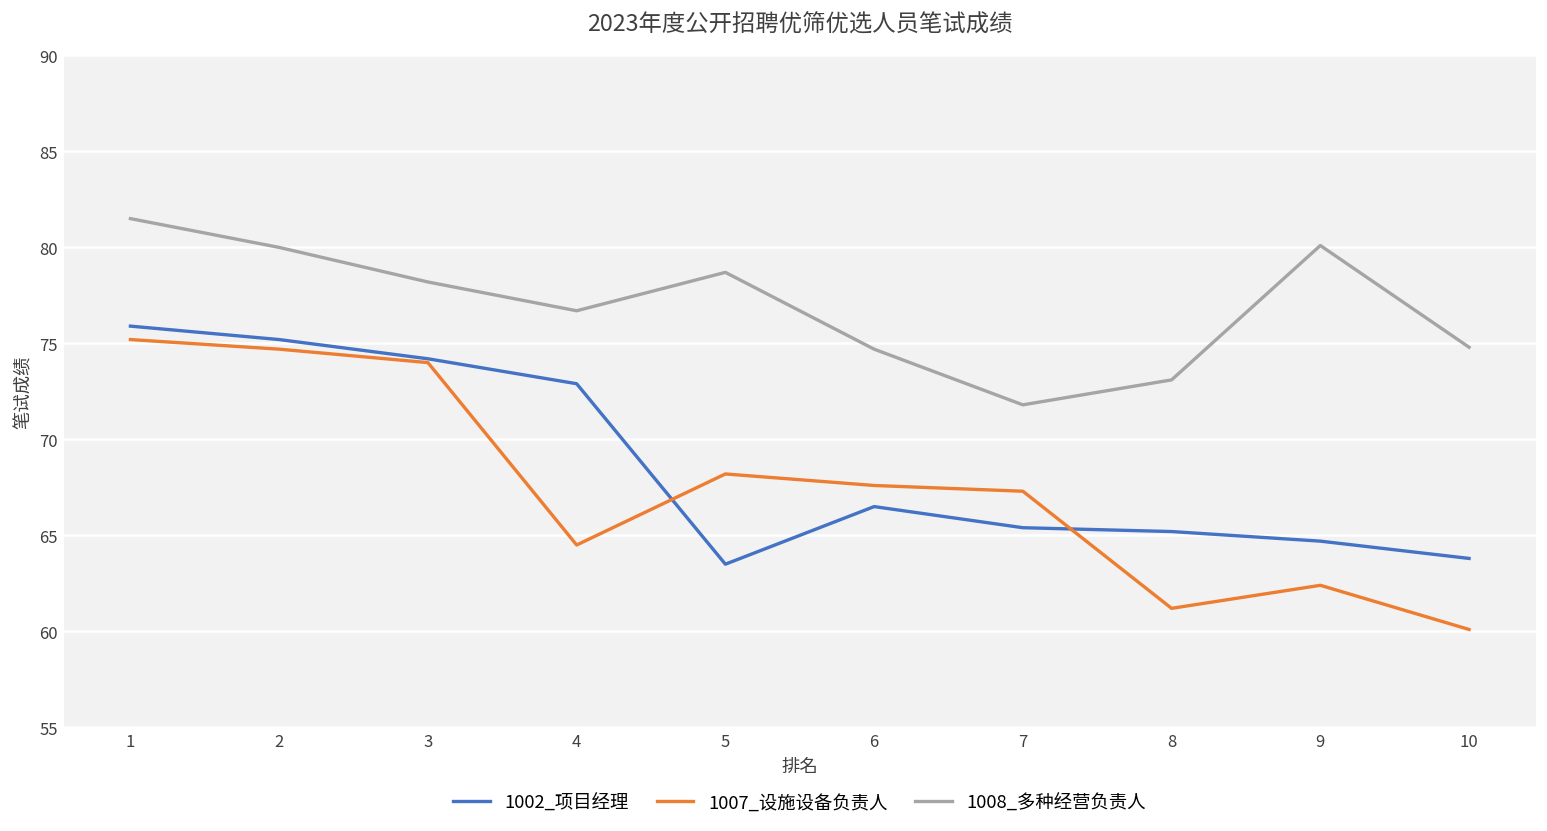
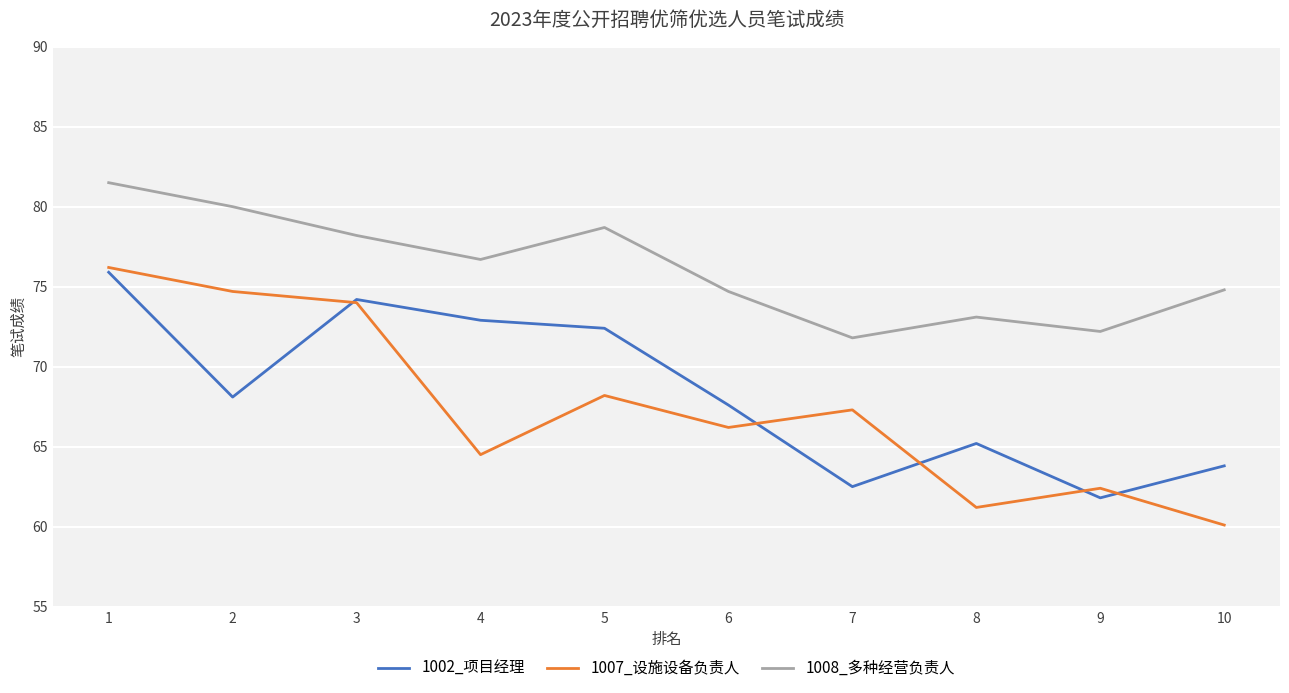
  {
    "1002_项目经理": {
      "1": 75.9,
-     "2": 75.2,
+     "2": 68.1,
      "3": 74.2,
      "4": 72.9,
-     "5": 63.5,
-     "6": 66.5,
-     "7": 65.4,
+     "5": 72.4,
+     "6": 67.6,
+     "7": 62.5,
      "8": 65.2,
-     "9": 64.7,
+     "9": 61.8,
      "10": 63.8
    },
    "1007_设施设备负责人": {
-     "1": 75.2,
+     "1": 76.2,
      "2": 74.7,
      "3": 74.0,
      "4": 64.5,
      "5": 68.2,
-     "6": 67.6,
+     "6": 66.2,
      "7": 67.3,
      "8": 61.2,
      "9": 62.4,
      "10": 60.1
    },
    "1008_多种经营负责人": {
      "1": 81.5,
      "2": 80.0,
      "3": 78.2,
      "4": 76.7,
      "5": 78.7,
      "6": 74.7,
      "7": 71.8,
      "8": 73.1,
-     "9": 80.1,
+     "9": 72.2,
      "10": 74.8
    }
  }
